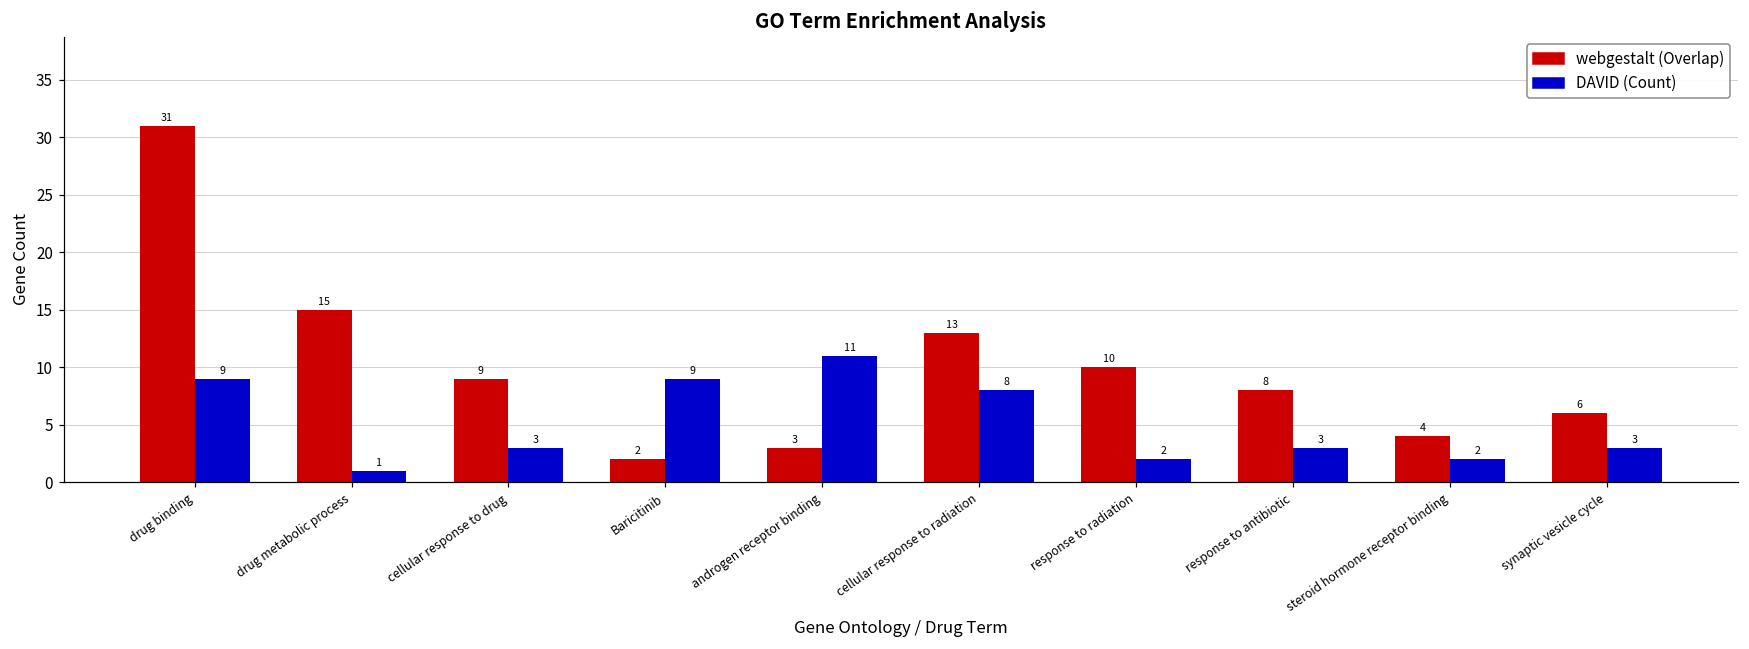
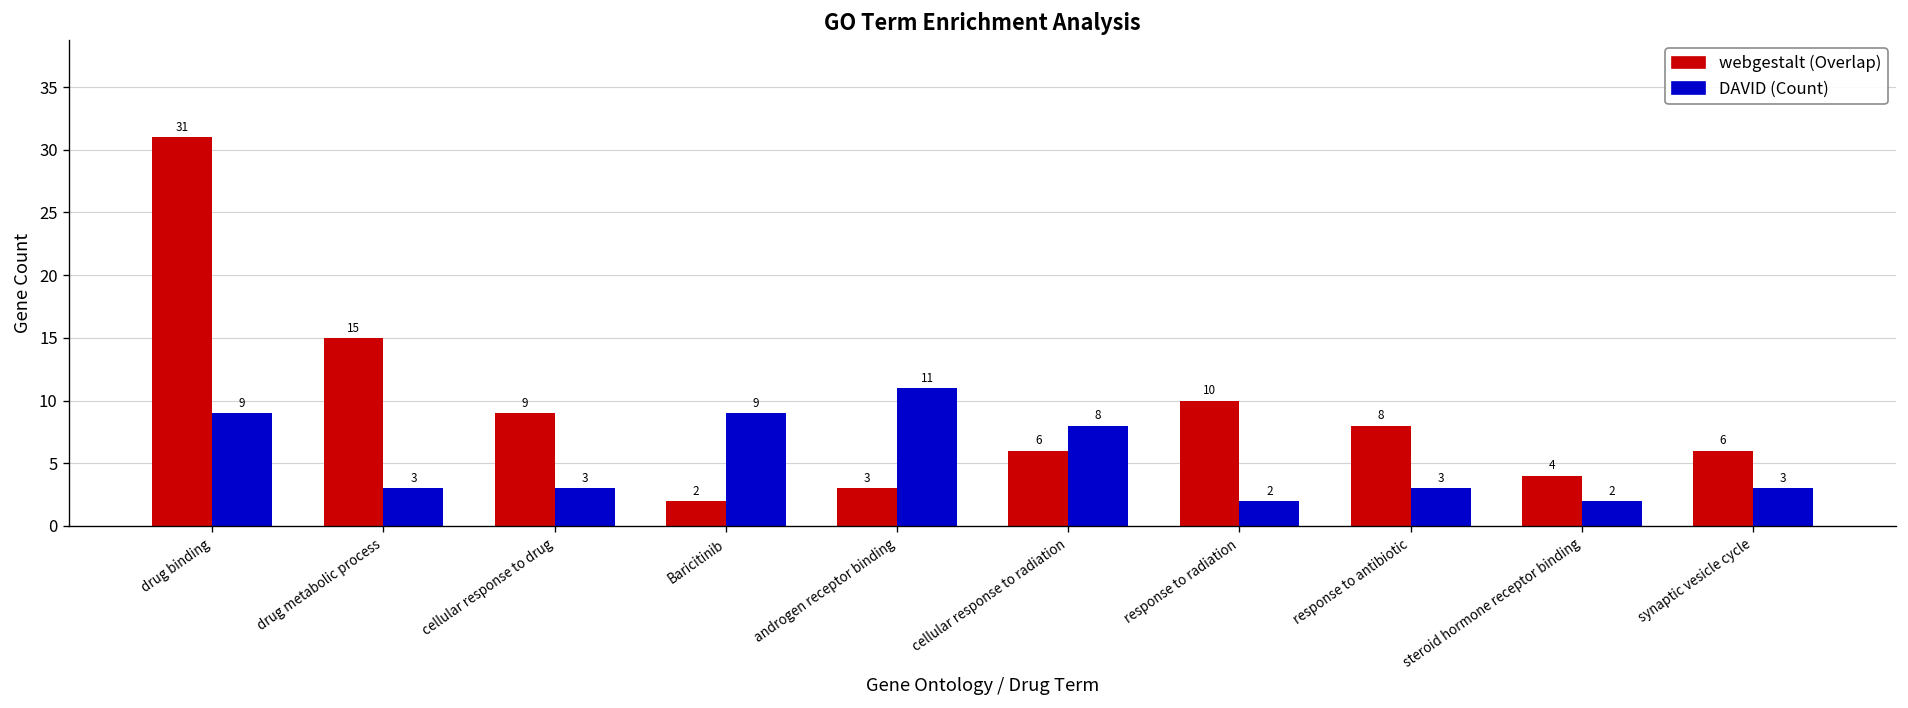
  {
    "webgestalt (Overlap)": {
      "drug binding": 31,
      "drug metabolic process": 15,
      "cellular response to drug": 9,
      "Baricitinib": 2,
      "androgen receptor binding": 3,
-     "cellular response to radiation": 13,
+     "cellular response to radiation": 6,
      "response to radiation": 10,
      "response to antibiotic": 8,
      "steroid hormone receptor binding": 4,
      "synaptic vesicle cycle": 6
    },
    "DAVID (Count)": {
      "drug binding": 9,
-     "drug metabolic process": 1,
+     "drug metabolic process": 3,
      "cellular response to drug": 3,
      "Baricitinib": 9,
      "androgen receptor binding": 11,
      "cellular response to radiation": 8,
      "response to radiation": 2,
      "response to antibiotic": 3,
      "steroid hormone receptor binding": 2,
      "synaptic vesicle cycle": 3
    }
  }
